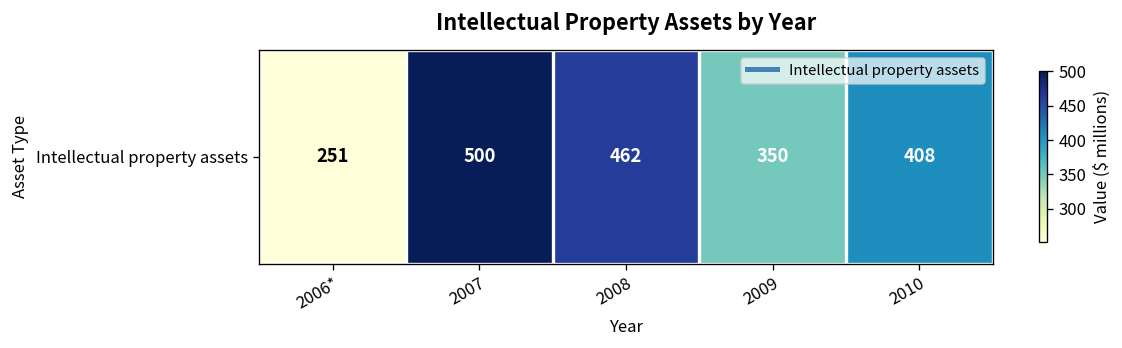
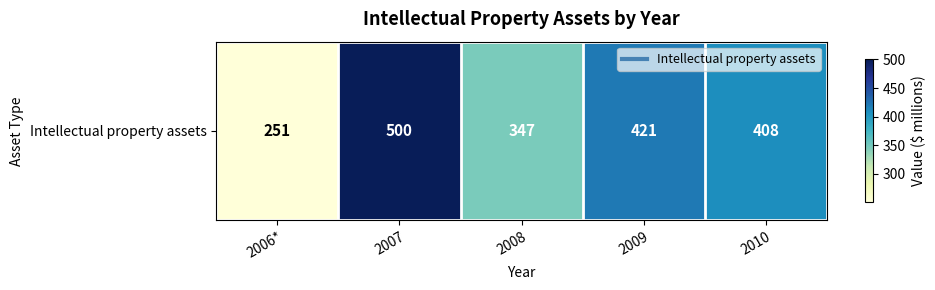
  {
    "Intellectual property assets": {
      "2006*": 251,
      "2007": 500,
-     "2008": 462,
-     "2009": 350,
+     "2008": 347,
+     "2009": 421,
      "2010": 408
    }
  }
